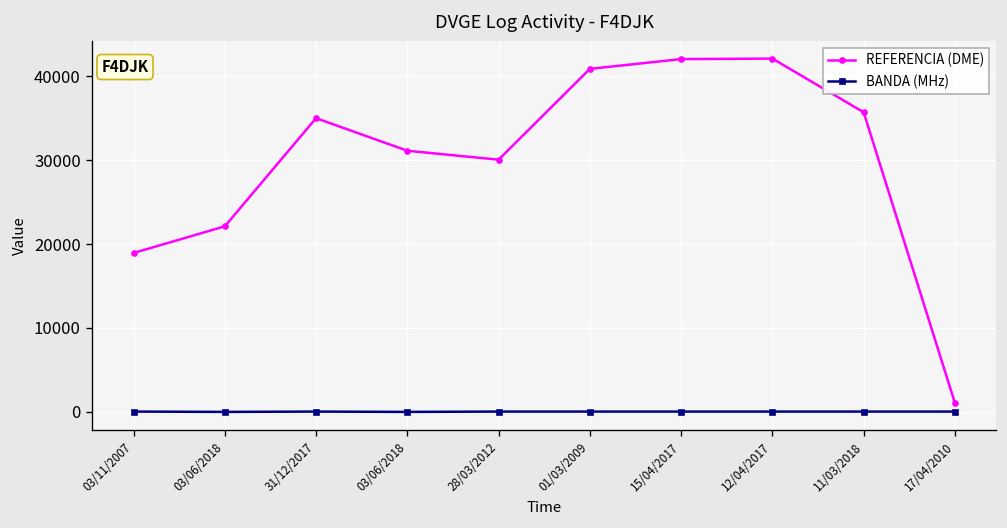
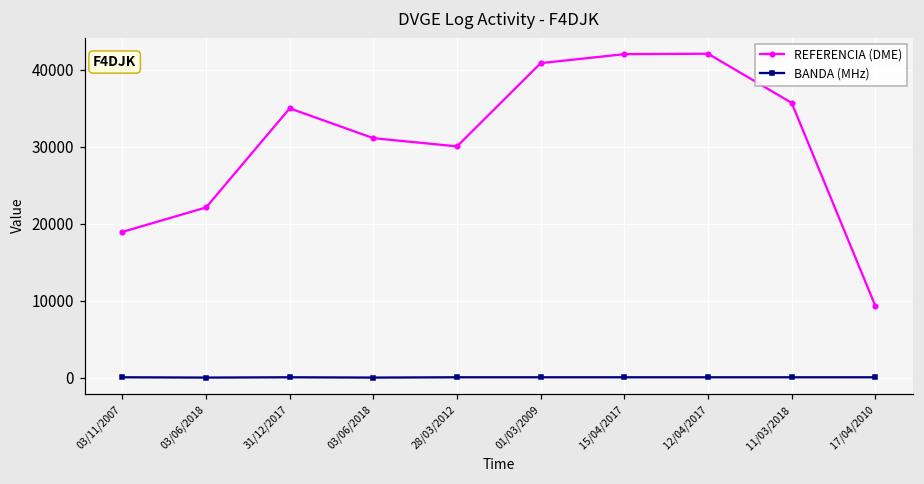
  {
    "REFERENCIA (DME)": {
      "03/11/2007": 19000,
      "31/12/2017": 35000,
      "28/03/2012": 30000,
      "01/03/2009": 41000,
      "15/04/2017": 42000,
      "12/04/2017": 42000,
      "11/03/2018": 36000,
-     "17/04/2010": 1000
+     "17/04/2010": 9000
    },
    "BANDA (MHz)": {
      "03/11/2007": 0,
      "31/12/2017": 0,
      "28/03/2012": 0,
      "01/03/2009": 0,
      "15/04/2017": 0,
      "12/04/2017": 0,
      "11/03/2018": 0,
      "17/04/2010": 0
    }
  }
